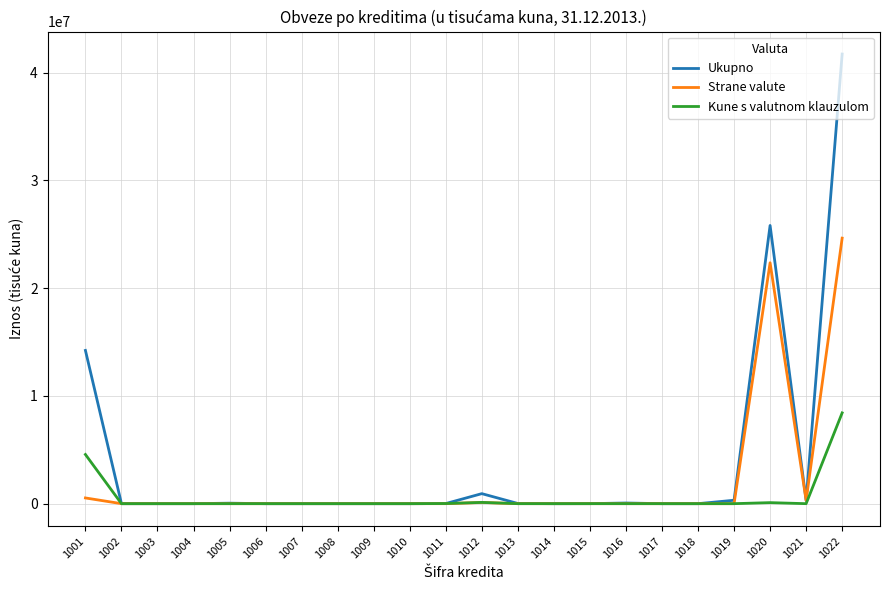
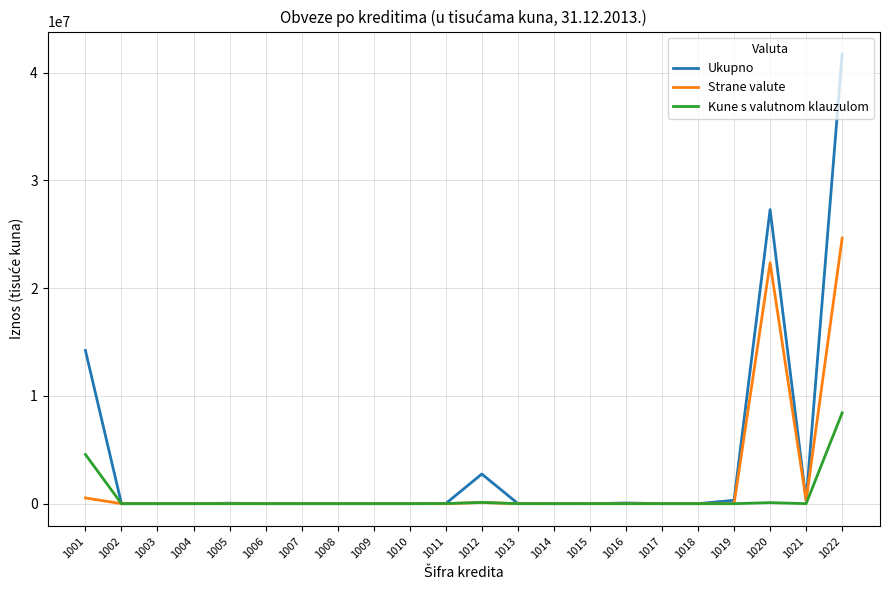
  {
    "Ukupno": {
      "1001": 14200000,
-     "1012": 900000,
+     "1012": 2700000,
      "1019": 300000,
-     "1020": 25800000
+     "1020": 27300000
    },
    "Strane valute": {
      "1001": 500000,
      "1020": 22400000,
      "1022": 24600000
    },
    "Kune s valutnom klauzulom": {
      "1001": 4600000,
      "1020": 100000,
      "1021": 0,
      "1022": 8400000
    }
  }
